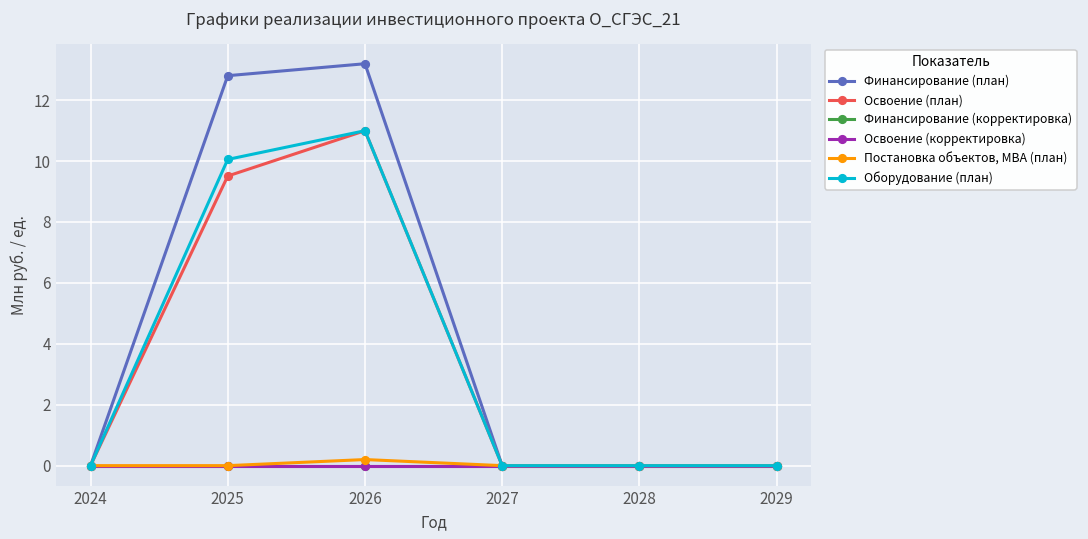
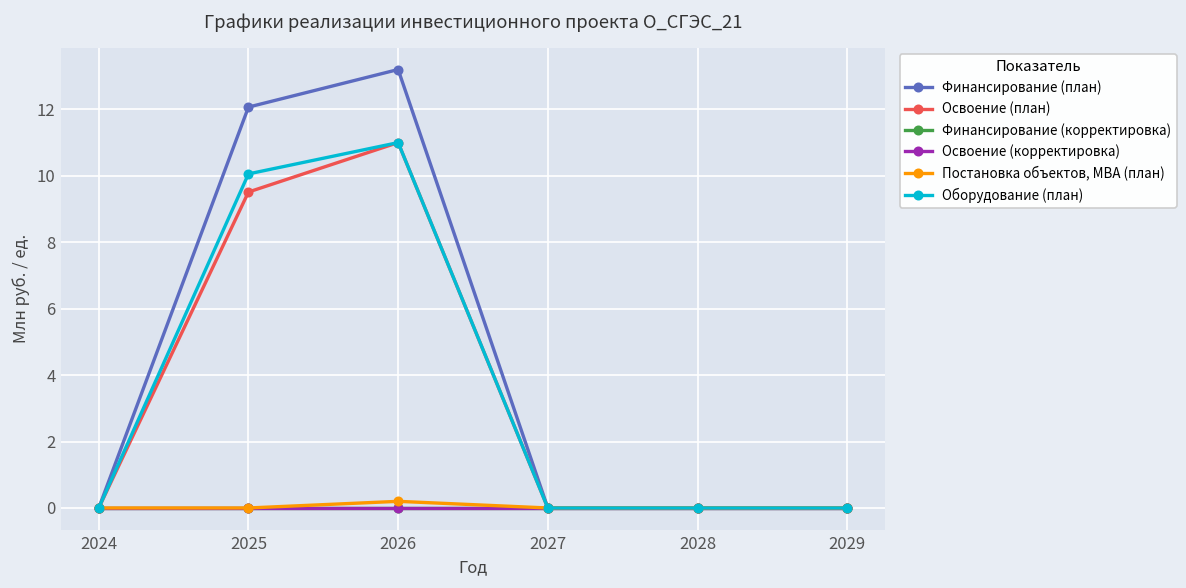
  {
    "Финансирование (план)": {
-     "2025": 12.8,
+     "2025": 12.1,
      "2026": 13.2
    },
    "Освоение (план)": {
      "2025": 9.5
    },
    "Освоение (корректировка)": {
      "2026": 0.0
    },
    "Постановка объектов, МВА (план)": {
      "2026": 0.2
    },
    "Оборудование (план)": {
      "2025": 10.1
    }
  }
